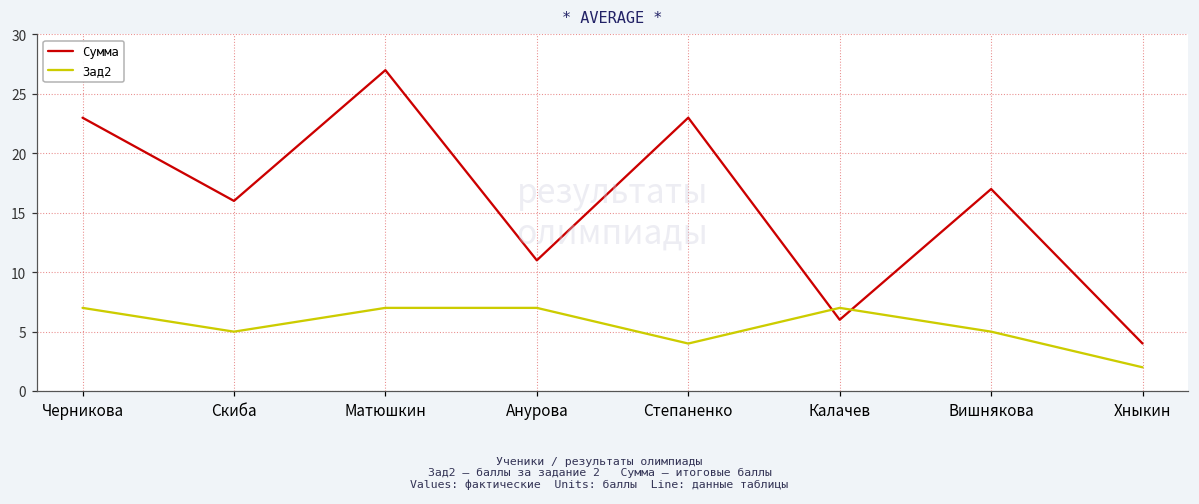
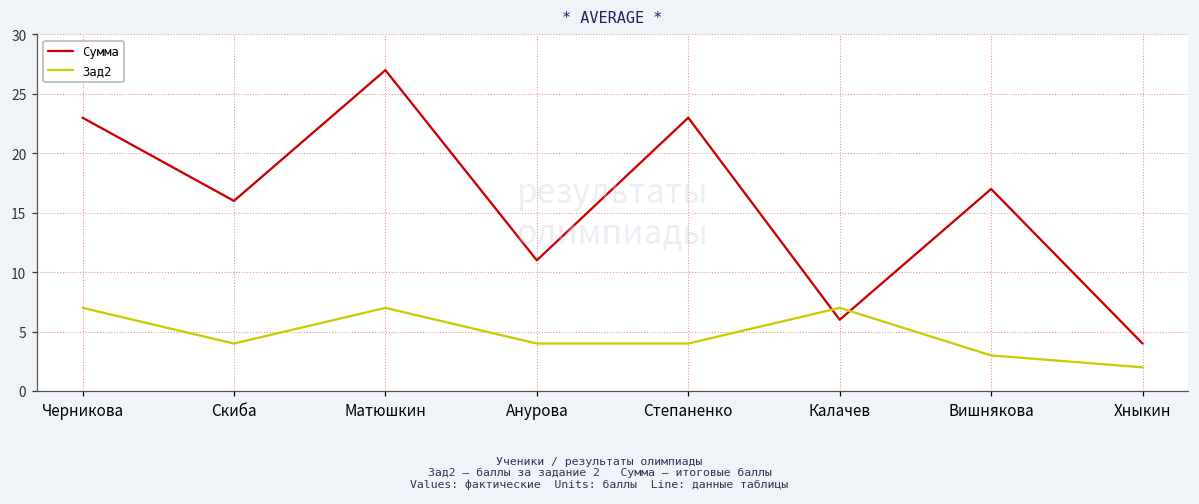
  {
    "Сумма": {
      "Черникова": 23,
      "Скиба": 16,
      "Матюшкин": 27,
      "Анурова": 11,
      "Степаненко": 23,
      "Калачев": 6,
      "Вишнякова": 17,
      "Хныкин": 4
    },
    "Зад2": {
      "Черникова": 7,
-     "Скиба": 5,
+     "Скиба": 4,
      "Матюшкин": 7,
-     "Анурова": 7,
+     "Анурова": 4,
      "Степаненко": 4,
      "Калачев": 7,
-     "Вишнякова": 5,
+     "Вишнякова": 3,
      "Хныкин": 2
    }
  }
